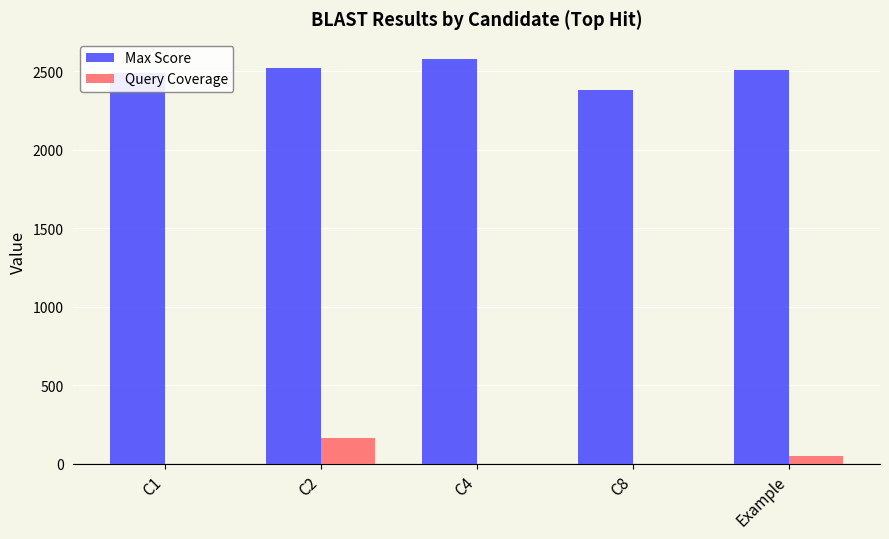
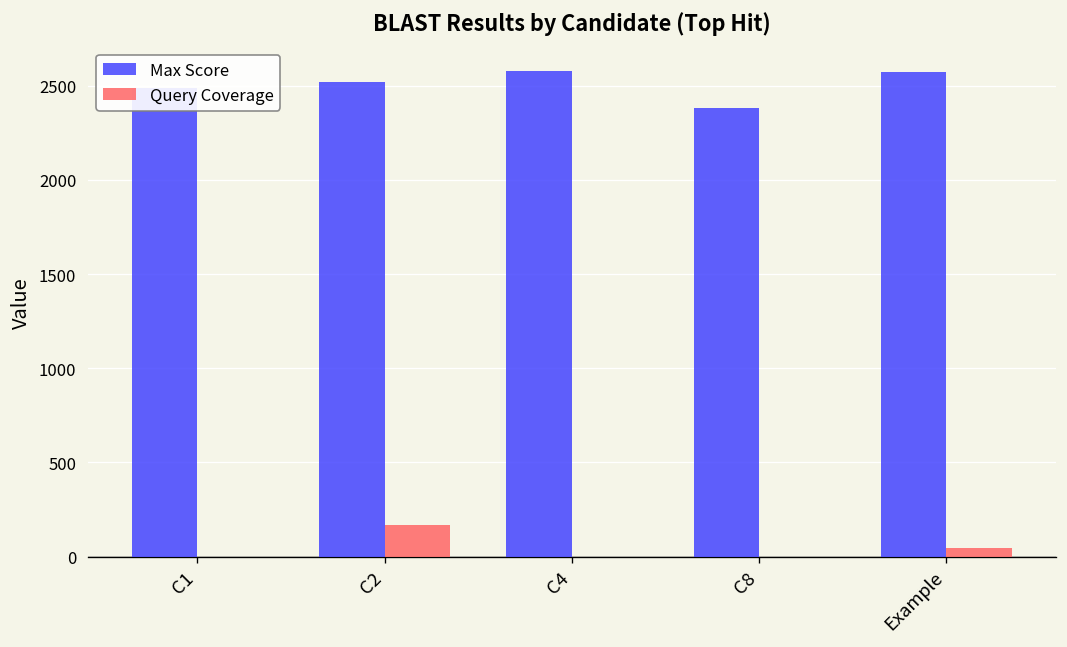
  {
    "Max Score": {
      "C2": 2520,
      "C4": 2580,
      "C8": 2380,
-     "Example": 2510
+     "Example": 2570
    },
    "Query Coverage": {
      "C2": 170,
      "Example": 50
    }
  }
